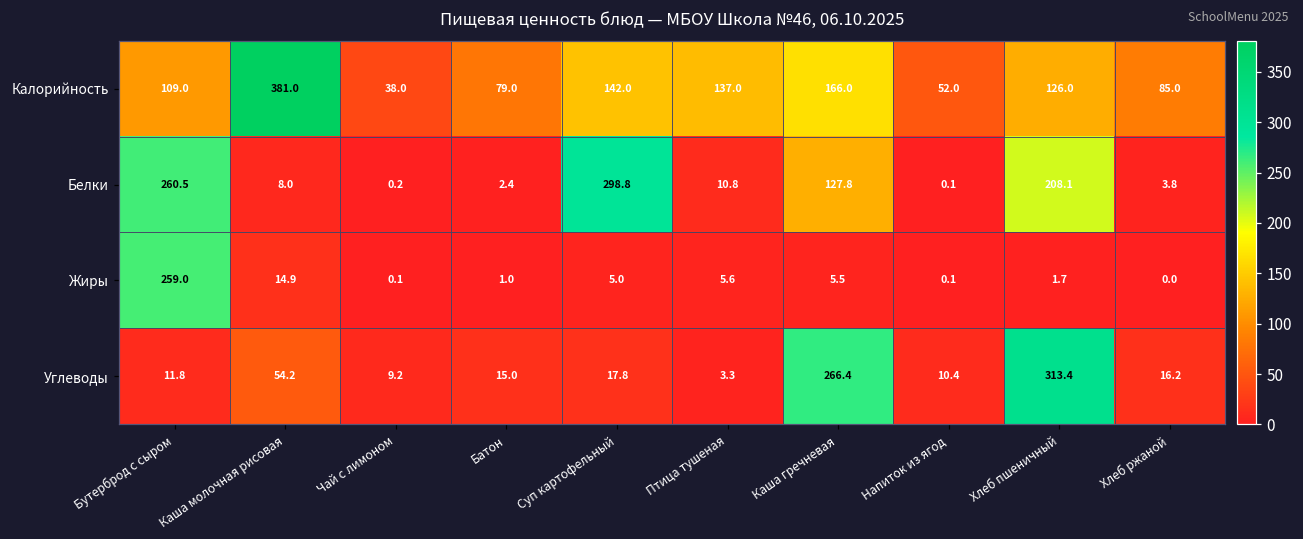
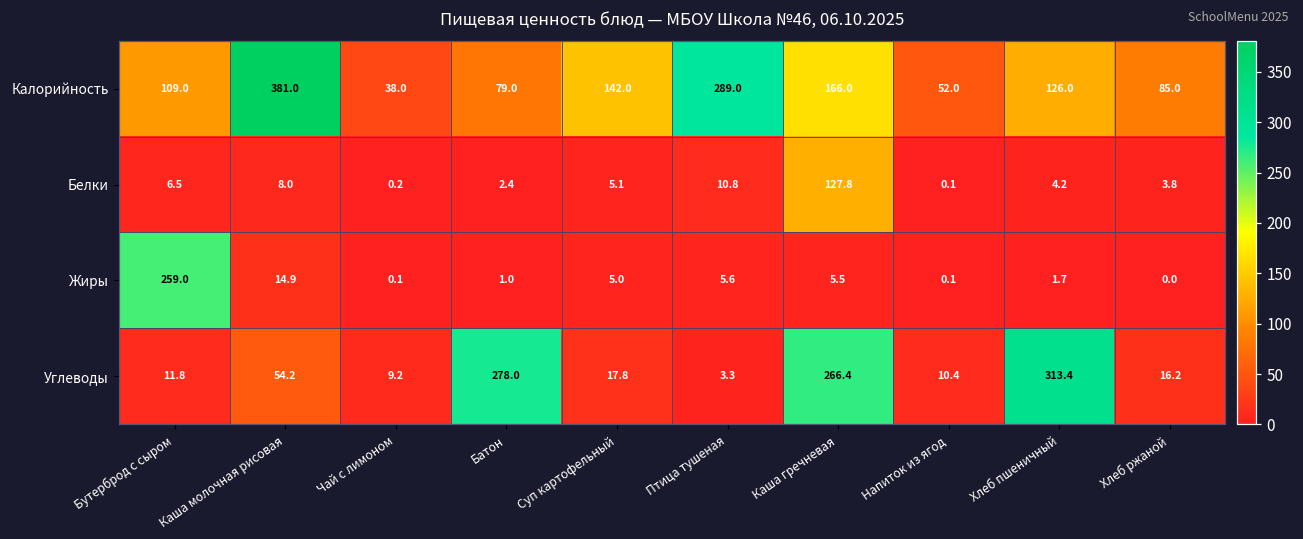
  {
    "Калорийность": {
      "Бутерброд с сыром": 109.0,
      "Каша молочная рисовая": 381.0,
      "Чай с лимоном": 38.0,
      "Батон": 79.0,
      "Суп картофельный": 142.0,
-     "Птица тушеная": 137.0,
+     "Птица тушеная": 289.0,
      "Каша гречневая": 166.0,
      "Напиток из ягод": 52.0,
      "Хлеб пшеничный": 126.0,
      "Хлеб ржаной": 85.0
    },
    "Белки": {
-     "Бутерброд с сыром": 260.5,
+     "Бутерброд с сыром": 6.5,
      "Каша молочная рисовая": 8.0,
      "Чай с лимоном": 0.2,
      "Батон": 2.4,
-     "Суп картофельный": 298.8,
+     "Суп картофельный": 5.1,
      "Птица тушеная": 10.8,
      "Каша гречневая": 127.8,
      "Напиток из ягод": 0.1,
-     "Хлеб пшеничный": 208.1,
+     "Хлеб пшеничный": 4.2,
      "Хлеб ржаной": 3.8
    },
    "Жиры": {
      "Бутерброд с сыром": 259.0,
      "Каша молочная рисовая": 14.9,
      "Чай с лимоном": 0.1,
      "Батон": 1.0,
      "Суп картофельный": 5.0,
      "Птица тушеная": 5.6,
      "Каша гречневая": 5.5,
      "Напиток из ягод": 0.1,
      "Хлеб пшеничный": 1.7,
      "Хлеб ржаной": 0.0
    },
    "Углеводы": {
      "Бутерброд с сыром": 11.8,
      "Каша молочная рисовая": 54.2,
      "Чай с лимоном": 9.2,
-     "Батон": 15.0,
+     "Батон": 278.0,
      "Суп картофельный": 17.8,
      "Птица тушеная": 3.3,
      "Каша гречневая": 266.4,
      "Напиток из ягод": 10.4,
      "Хлеб пшеничный": 313.4,
      "Хлеб ржаной": 16.2
    }
  }
